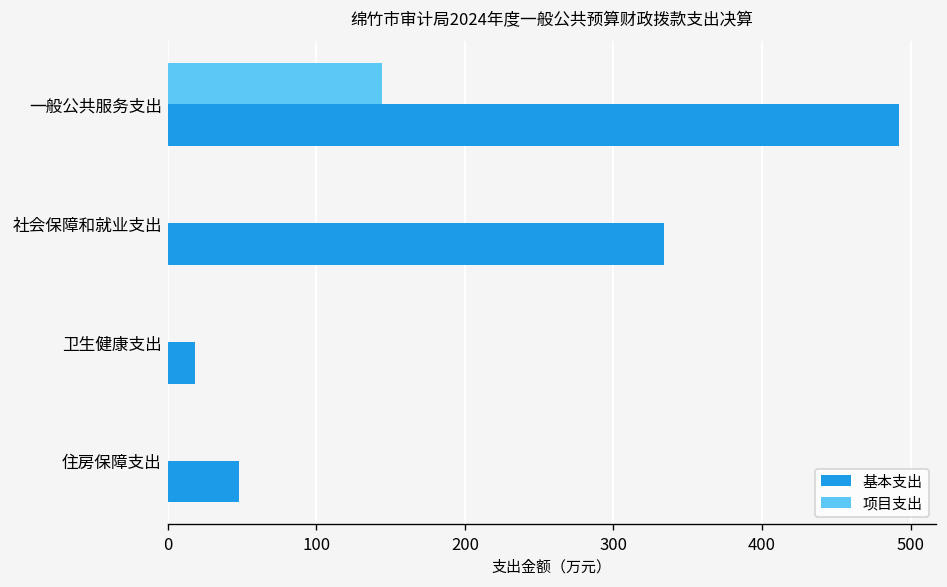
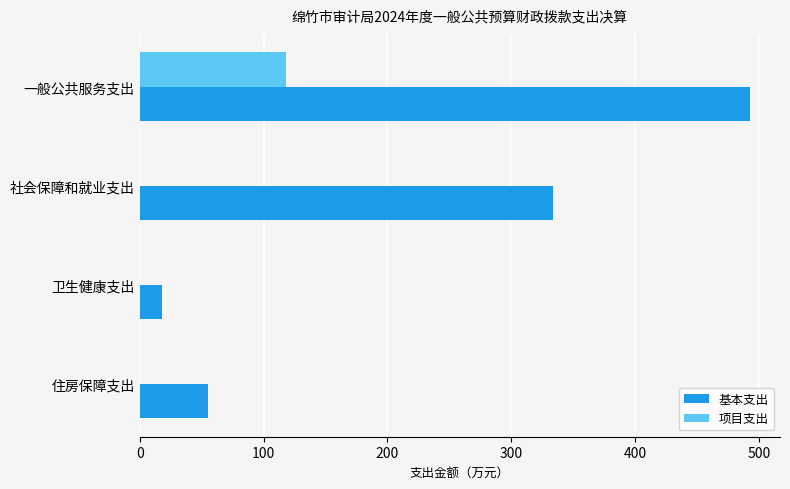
  {
    "基本支出": {
      "一般公共服务支出": 492,
      "社会保障和就业支出": 334,
      "卫生健康支出": 18,
-     "住房保障支出": 48
+     "住房保障支出": 55
    },
    "项目支出": {
-     "一般公共服务支出": 144,
+     "一般公共服务支出": 118,
      "社会保障和就业支出": 0,
      "卫生健康支出": 0,
      "住房保障支出": 0
    }
  }
